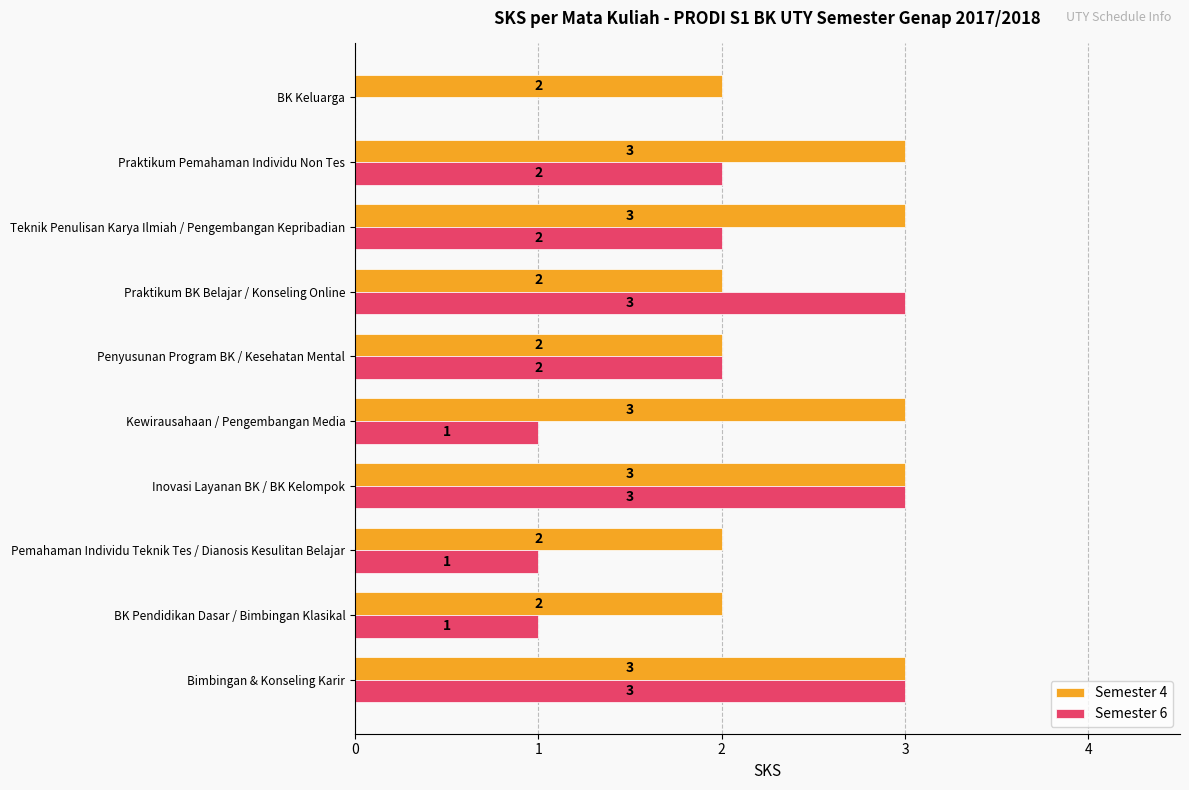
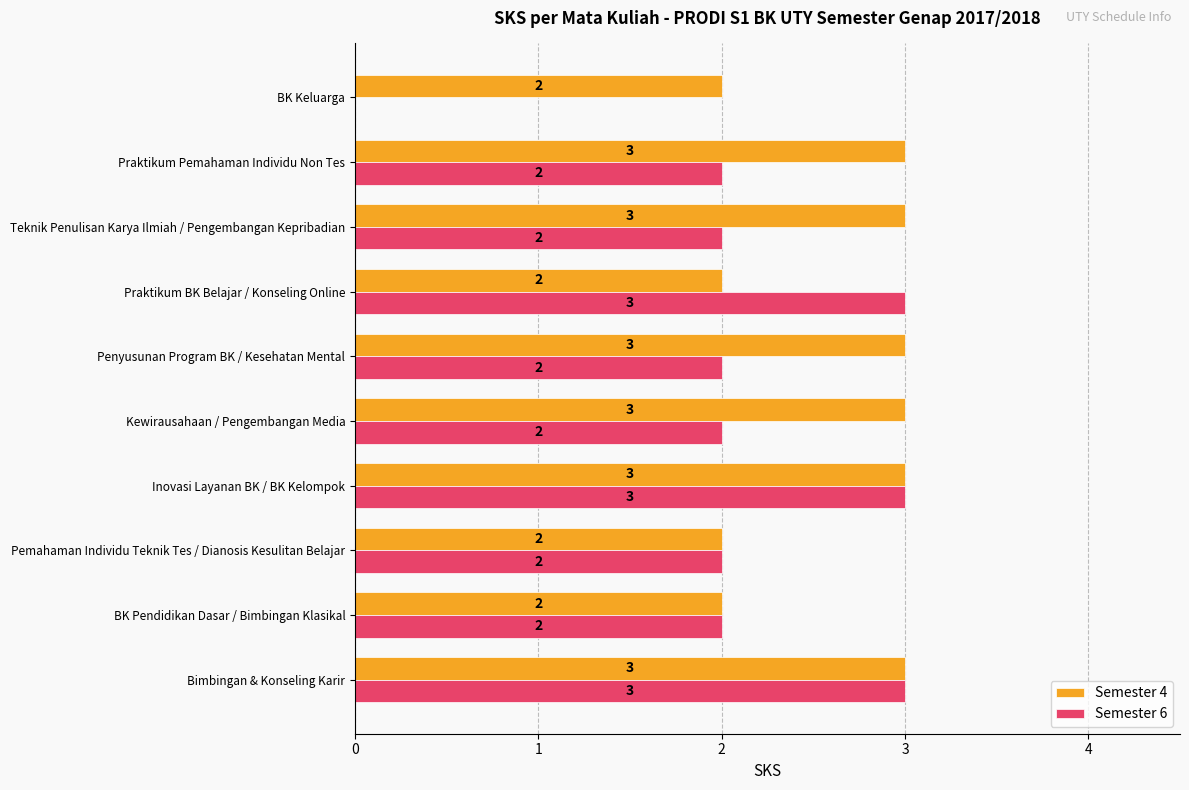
  {
    "Semester 4": {
      "BK Keluarga": 2,
      "Praktikum Pemahaman Individu Non Tes": 3,
      "Teknik Penulisan Karya Ilmiah / Pengembangan Kepribadian": 3,
      "Praktikum BK Belajar / Konseling Online": 2,
-     "Penyusunan Program BK / Kesehatan Mental": 2,
+     "Penyusunan Program BK / Kesehatan Mental": 3,
      "Kewirausahaan / Pengembangan Media": 3,
      "Inovasi Layanan BK / BK Kelompok": 3,
      "Pemahaman Individu Teknik Tes / Dianosis Kesulitan Belajar": 2,
      "BK Pendidikan Dasar / Bimbingan Klasikal": 2,
      "Bimbingan & Konseling Karir": 3
    },
    "Semester 6": {
      "Praktikum Pemahaman Individu Non Tes": 2,
      "Teknik Penulisan Karya Ilmiah / Pengembangan Kepribadian": 2,
      "Praktikum BK Belajar / Konseling Online": 3,
      "Penyusunan Program BK / Kesehatan Mental": 2,
-     "Kewirausahaan / Pengembangan Media": 1,
+     "Kewirausahaan / Pengembangan Media": 2,
      "Inovasi Layanan BK / BK Kelompok": 3,
-     "Pemahaman Individu Teknik Tes / Dianosis Kesulitan Belajar": 1,
-     "BK Pendidikan Dasar / Bimbingan Klasikal": 1,
+     "Pemahaman Individu Teknik Tes / Dianosis Kesulitan Belajar": 2,
+     "BK Pendidikan Dasar / Bimbingan Klasikal": 2,
      "Bimbingan & Konseling Karir": 3
    }
  }
